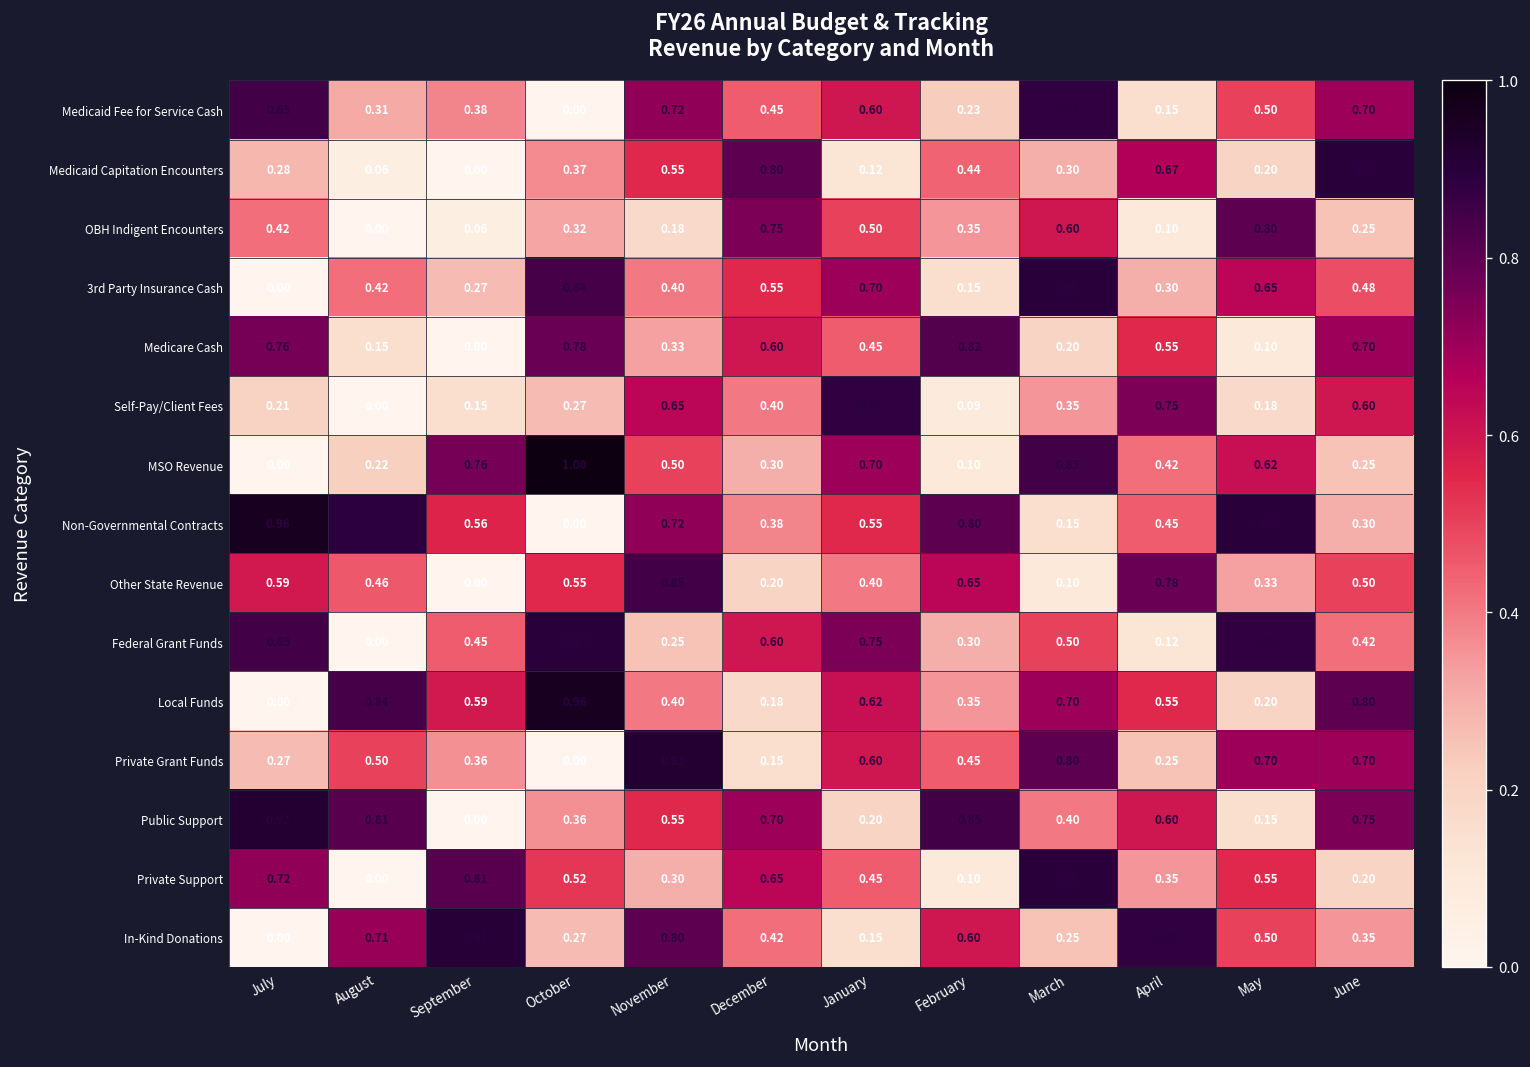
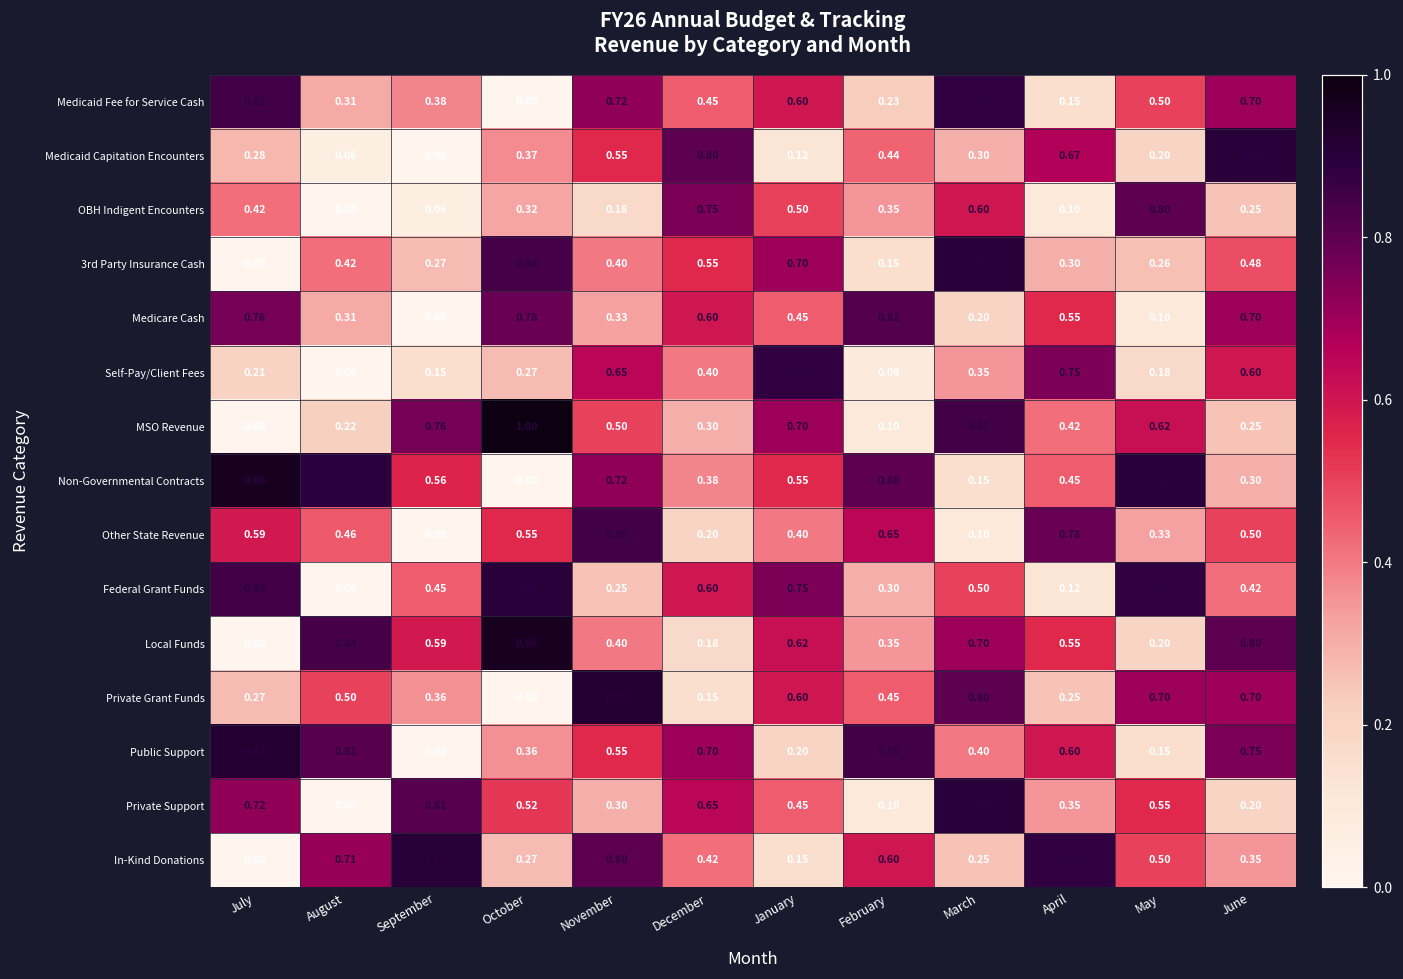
  {
    "Medicaid Fee for Service Cash": {
      "August": 0.31,
      "September": 0.38,
      "November": 0.72,
      "December": 0.45,
      "January": 0.60,
      "February": 0.23,
      "April": 0.15,
      "May": 0.50,
      "June": 0.70
    },
    "Medicaid Capitation Encounters": {
      "July": 0.28,
      "October": 0.37,
      "November": 0.55,
      "December": 0.80,
      "February": 0.44,
      "March": 0.30,
      "April": 0.67,
      "May": 0.20
    },
    "OBH Indigent Encounters": {
      "July": 0.42,
      "October": 0.32,
      "November": 0.18,
      "December": 0.75,
      "January": 0.50,
      "February": 0.35,
      "March": 0.60,
      "May": 0.80,
      "June": 0.25
    },
    "3rd Party Insurance Cash": {
      "August": 0.42,
      "September": 0.27,
      "November": 0.40,
      "December": 0.55,
      "January": 0.70,
      "February": 0.15,
      "April": 0.30,
-     "May": 0.65,
+     "May": 0.26,
      "June": 0.48
    },
    "Medicare Cash": {
      "July": 0.76,
-     "August": 0.15,
+     "August": 0.31,
      "October": 0.78,
      "November": 0.33,
      "December": 0.60,
      "January": 0.45,
      "March": 0.20,
      "April": 0.55,
      "June": 0.70
    },
    "Self-Pay/Client Fees": {
      "July": 0.21,
      "September": 0.15,
      "October": 0.27,
      "November": 0.65,
      "December": 0.40,
      "March": 0.35,
      "April": 0.75,
      "May": 0.18,
      "June": 0.60
    },
    "MSO Revenue": {
      "August": 0.22,
      "September": 0.76,
      "October": 1.00,
      "November": 0.50,
      "December": 0.30,
      "January": 0.70,
      "April": 0.42,
      "May": 0.62,
      "June": 0.25
    },
    "Non-Governmental Contracts": {
      "September": 0.56,
      "November": 0.72,
      "December": 0.38,
      "January": 0.55,
      "February": 0.80,
      "March": 0.15,
      "April": 0.45,
      "June": 0.30
    },
    "Other State Revenue": {
      "July": 0.59,
      "August": 0.46,
      "October": 0.55,
      "December": 0.20,
      "January": 0.40,
      "February": 0.65,
      "April": 0.78,
      "May": 0.33,
      "June": 0.50
    },
    "Federal Grant Funds": {
      "September": 0.45,
      "November": 0.25,
      "December": 0.60,
      "January": 0.75,
      "February": 0.30,
      "March": 0.50,
      "June": 0.42
    },
    "Local Funds": {
      "September": 0.59,
      "November": 0.40,
      "December": 0.18,
      "January": 0.62,
      "February": 0.35,
      "March": 0.70,
      "April": 0.55,
      "May": 0.20,
      "June": 0.80
    },
    "Private Grant Funds": {
      "July": 0.27,
      "August": 0.50,
      "September": 0.36,
      "December": 0.15,
      "January": 0.60,
      "February": 0.45,
      "March": 0.80,
      "April": 0.25,
      "May": 0.70,
      "June": 0.70
    },
    "Public Support": {
      "October": 0.36,
      "November": 0.55,
      "December": 0.70,
      "January": 0.20,
      "March": 0.40,
      "April": 0.60,
      "May": 0.15,
      "June": 0.75
    },
    "Private Support": {
      "July": 0.72,
      "October": 0.52,
      "November": 0.30,
      "December": 0.65,
      "January": 0.45,
      "April": 0.35,
      "May": 0.55,
      "June": 0.20
    },
    "In-Kind Donations": {
      "August": 0.71,
      "October": 0.27,
      "November": 0.80,
      "December": 0.42,
      "January": 0.15,
      "February": 0.60,
      "March": 0.25,
      "May": 0.50,
      "June": 0.35
    }
  }
